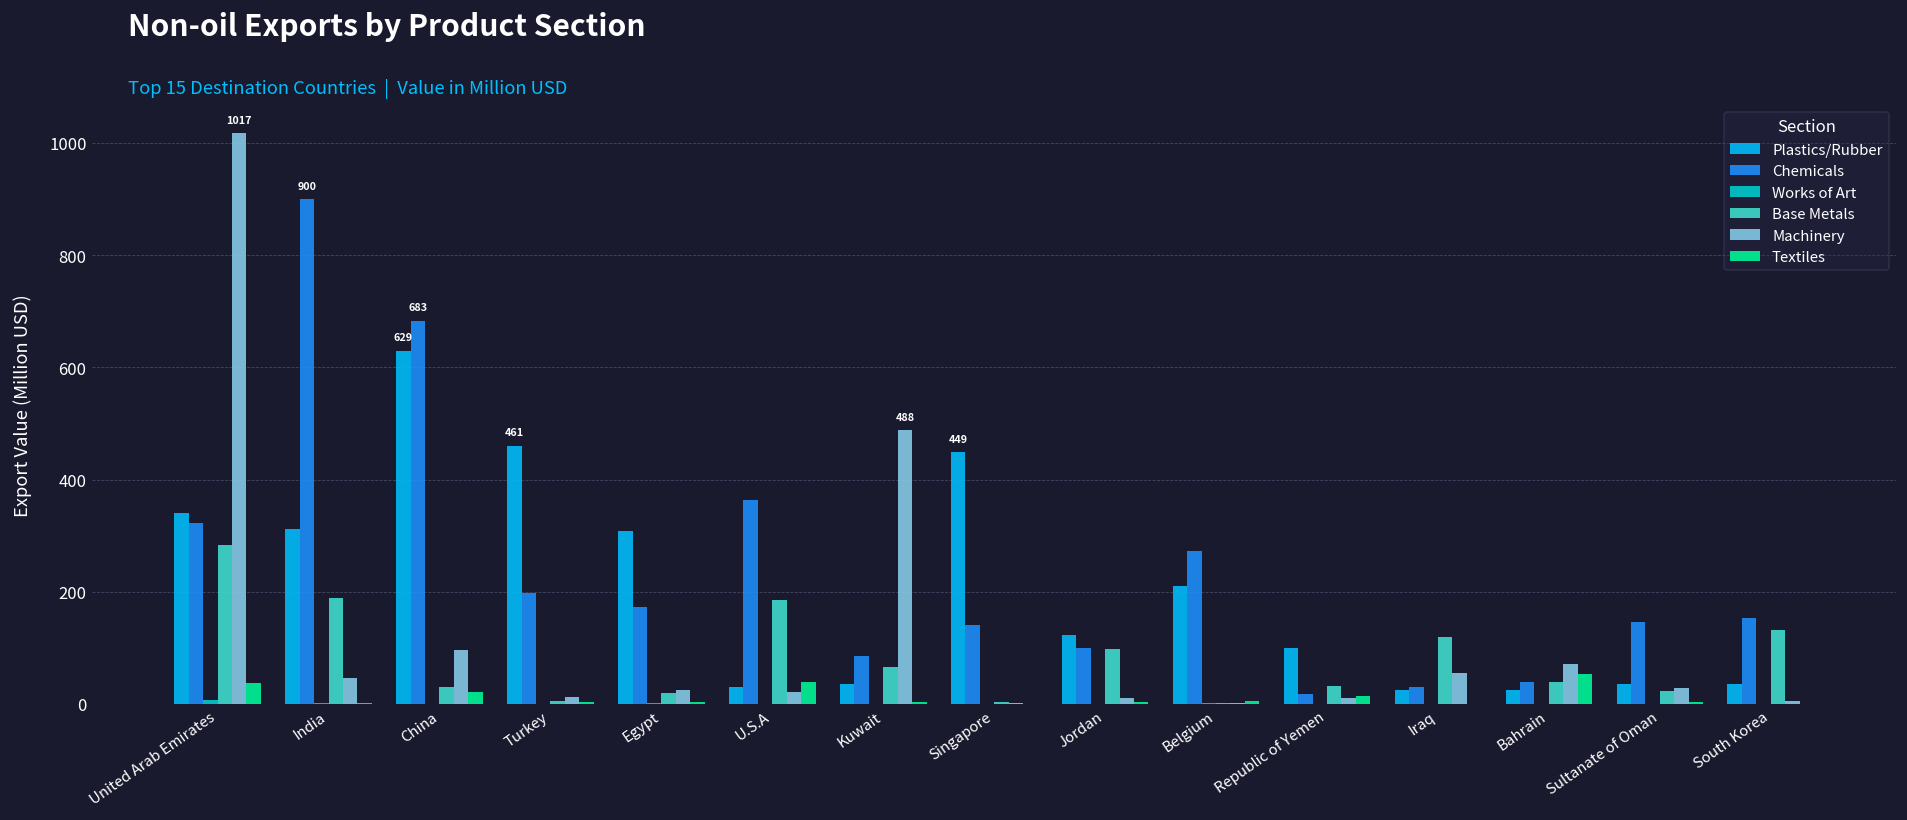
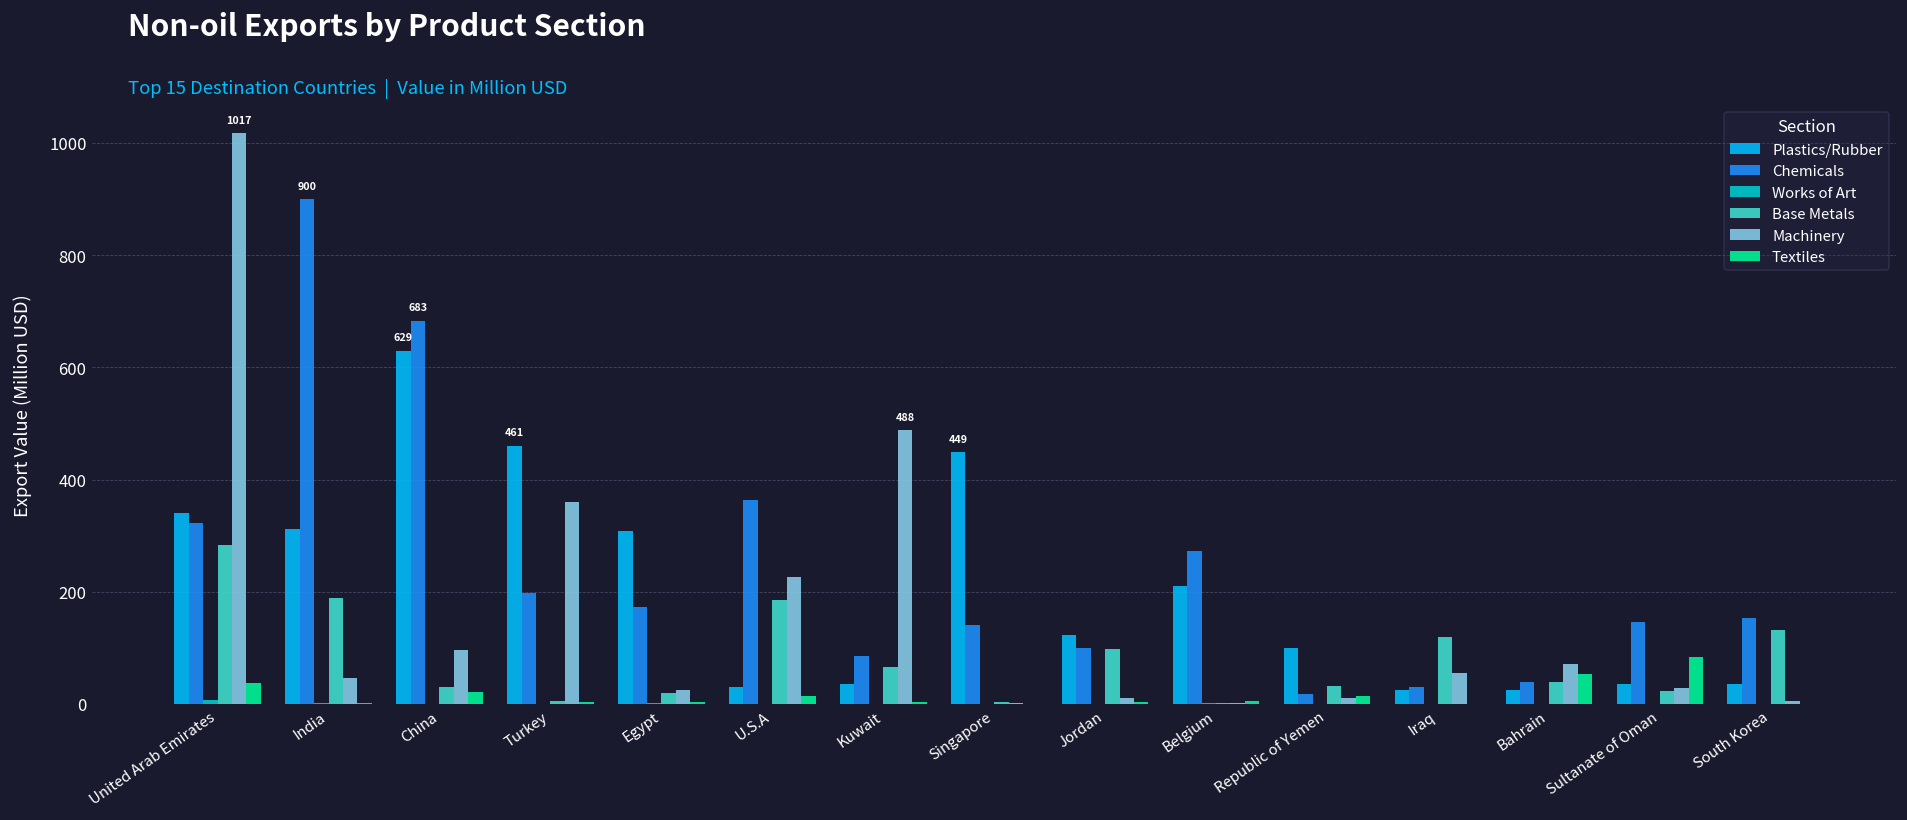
  {
    "Base Metals": {
      "United Arab Emirates": 280,
      "India": 190,
      "China": 30,
      "Turkey": 10,
      "Egypt": 20,
      "U.S.A": 190,
      "Kuwait": 70,
      "Jordan": 100,
      "Republic of Yemen": 30,
      "Iraq": 120,
      "Bahrain": 40,
      "Sultanate of Oman": 20,
      "South Korea": 130
    },
    "Machinery": {
      "India": 50,
      "China": 100,
-     "Turkey": 10,
+     "Turkey": 360,
      "Egypt": 30,
-     "U.S.A": 20,
+     "U.S.A": 230,
      "Jordan": 10,
      "Republic of Yemen": 10,
      "Iraq": 60,
      "Bahrain": 70,
      "Sultanate of Oman": 30
    },
    "Textiles": {
      "United Arab Emirates": 40,
      "China": 20,
-     "U.S.A": 40,
+     "U.S.A": 10,
      "Singapore": 0,
      "Belgium": 10,
      "Republic of Yemen": 10,
      "Bahrain": 50,
-     "Sultanate of Oman": 0
+     "Sultanate of Oman": 80
    }
  }
